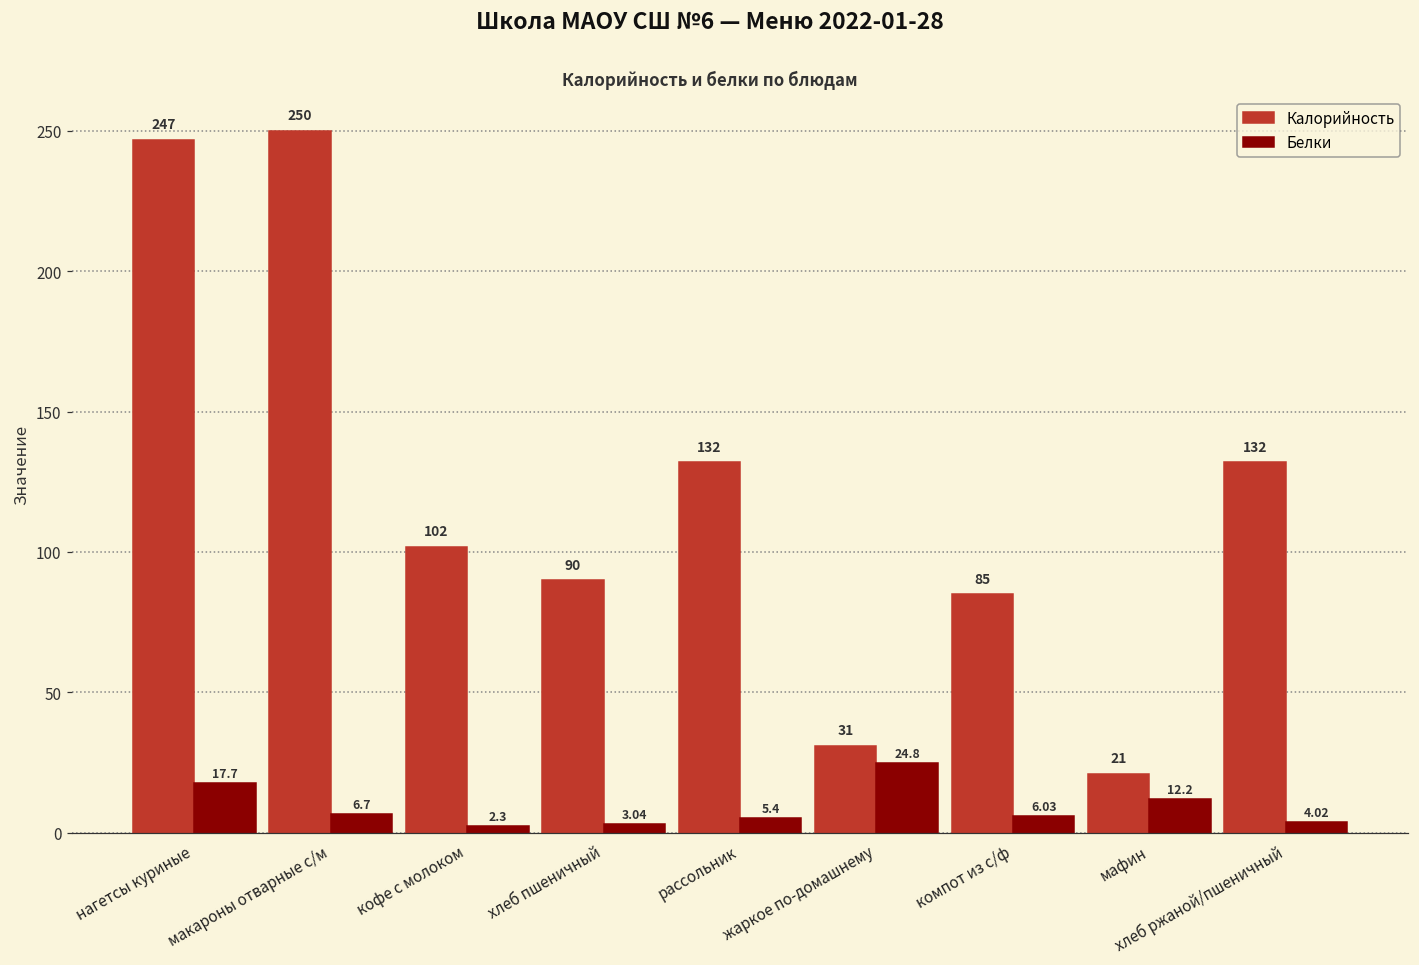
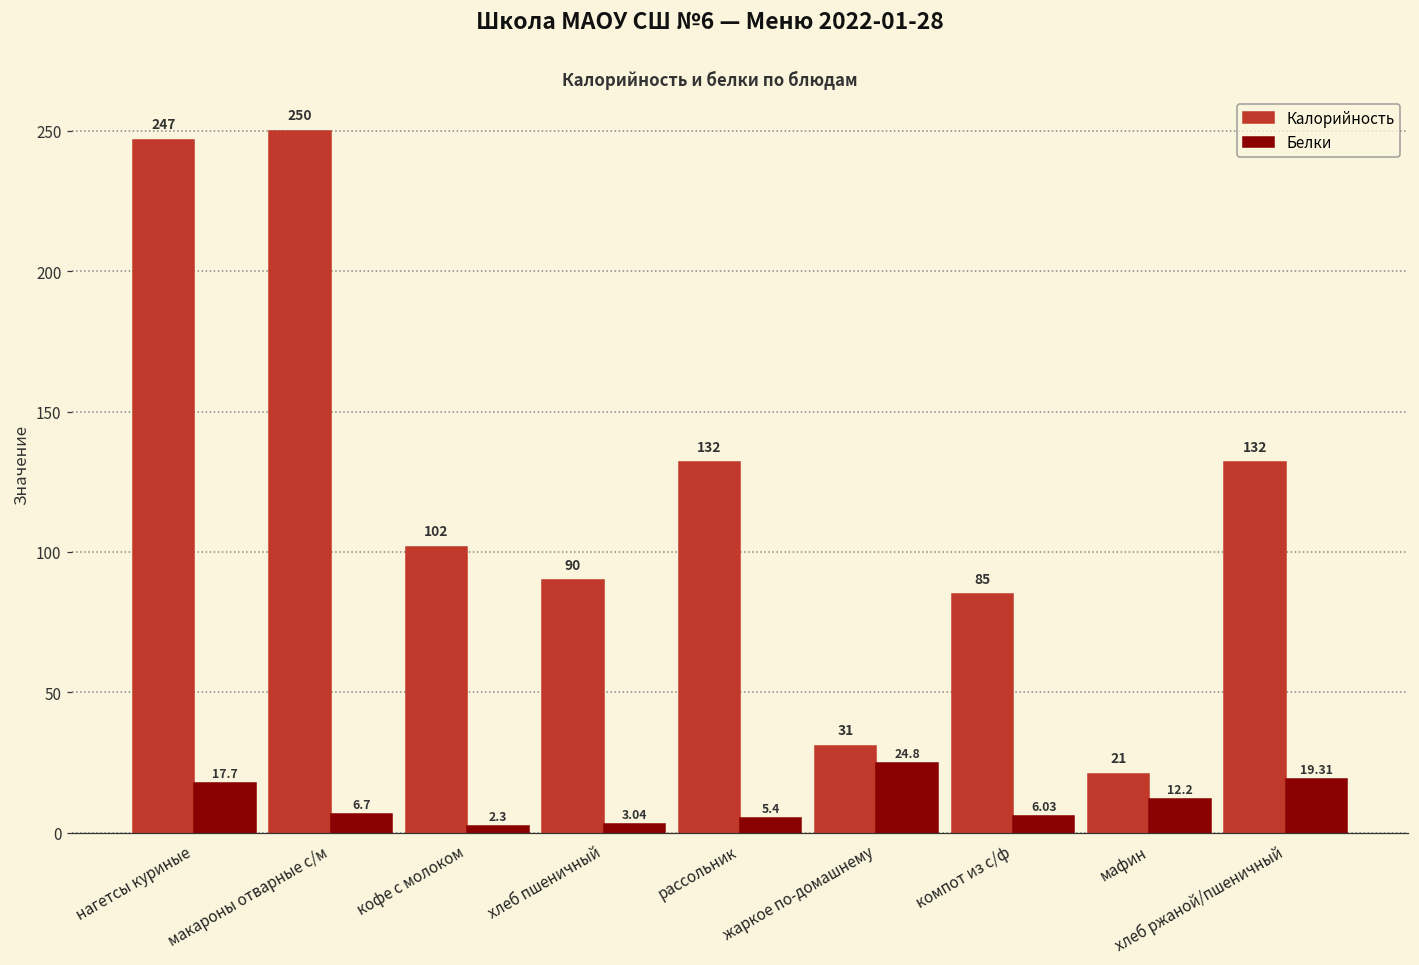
  {
    "Калорийность": {
      "нагетсы куриные": 247,
      "макароны отварные с/м": 250,
      "кофе с молоком": 102,
      "хлеб пшеничный": 90,
      "рассольник": 132,
      "жаркое по-домашнему": 31,
      "компот из с/ф": 85,
      "мафин": 21,
      "хлеб ржаной/пшеничный": 132
    },
    "Белки": {
      "нагетсы куриные": 17.7,
      "макароны отварные с/м": 6.7,
      "кофе с молоком": 2.3,
      "хлеб пшеничный": 3.04,
      "рассольник": 5.4,
      "жаркое по-домашнему": 24.8,
      "компот из с/ф": 6.03,
      "мафин": 12.2,
-     "хлеб ржаной/пшеничный": 4.02
+     "хлеб ржаной/пшеничный": 19.31
    }
  }
